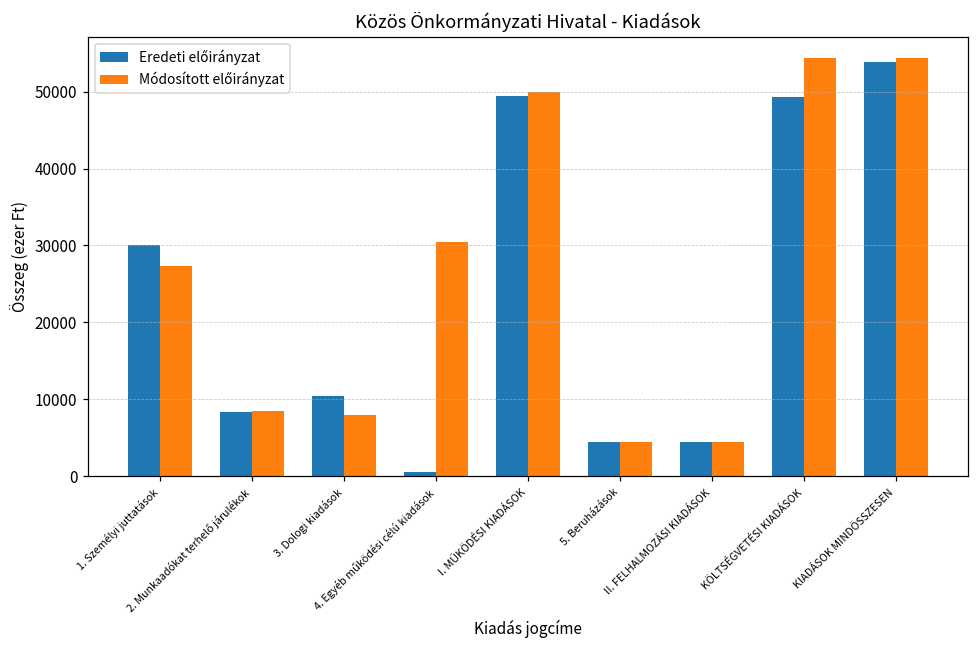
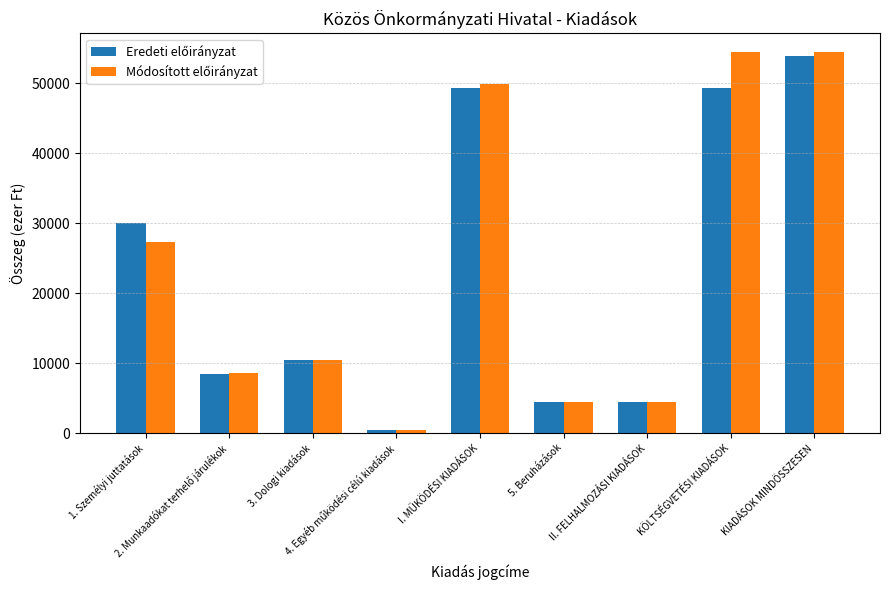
  {
    "Eredeti előirányzat": {
      "1. Személyi juttatások": 30000,
      "2. Munkaadókat terhelő járulékok": 8000,
      "3. Dologi kiadások": 10000,
      "4. Egyéb működési célú kiadások": 1000,
      "I. MŰKÖDÉSI KIADÁSOK": 49000,
      "5. Beruházások": 4000,
      "II. FELHALMOZÁSI KIADÁSOK": 4000,
      "KÖLTSÉGVETÉSI KIADÁSOK": 49000,
      "KIADÁSOK MINDÖSSZESEN": 54000
    },
    "Módosított előirányzat": {
      "1. Személyi juttatások": 27000,
      "2. Munkaadókat terhelő járulékok": 9000,
-     "3. Dologi kiadások": 8000,
-     "4. Egyéb működési célú kiadások": 30000,
+     "3. Dologi kiadások": 10000,
+     "4. Egyéb működési célú kiadások": 1000,
      "I. MŰKÖDÉSI KIADÁSOK": 50000,
      "5. Beruházások": 4000,
      "II. FELHALMOZÁSI KIADÁSOK": 4000,
      "KÖLTSÉGVETÉSI KIADÁSOK": 54000,
      "KIADÁSOK MINDÖSSZESEN": 54000
    }
  }
